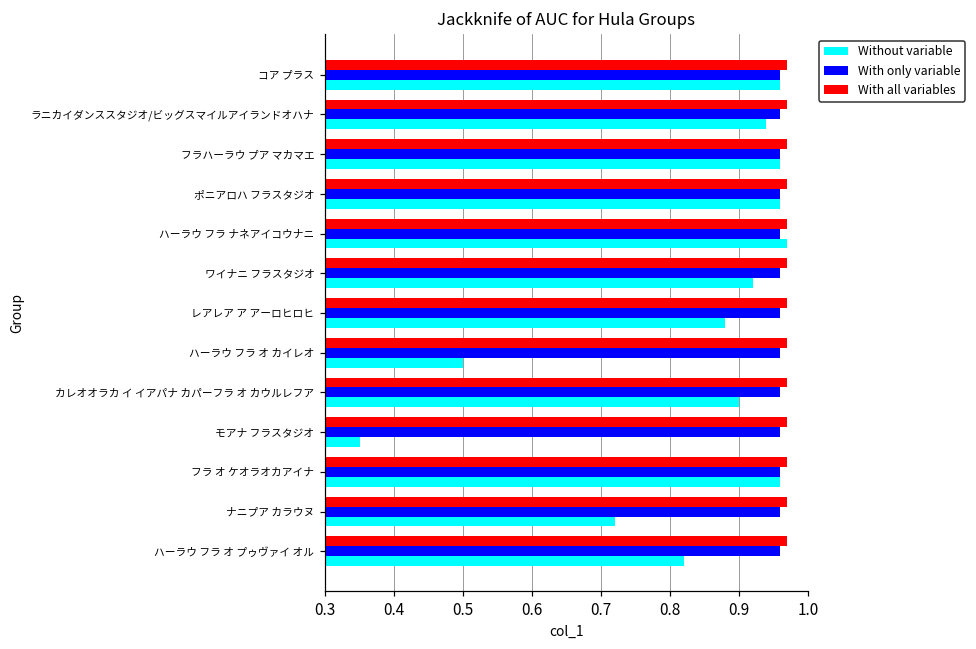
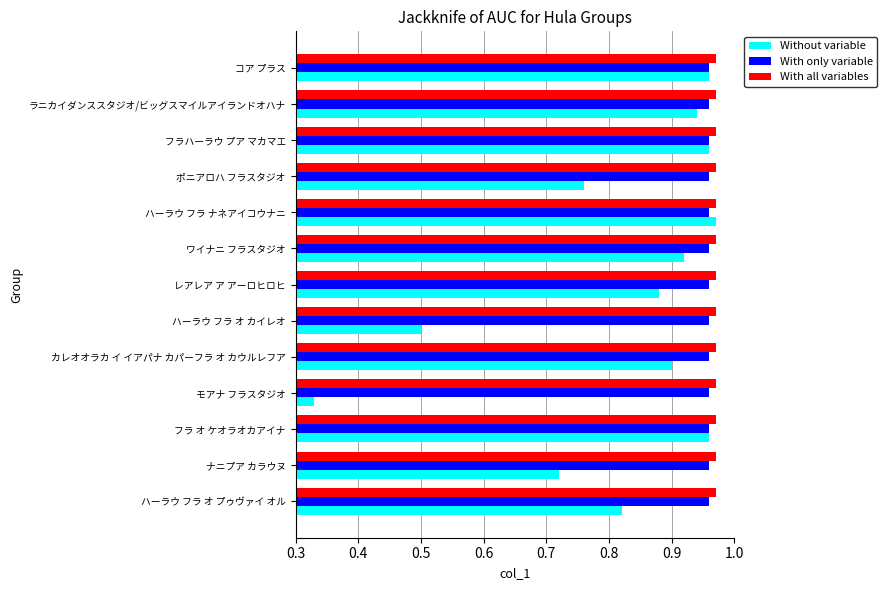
  {
    "Without variable": {
      "コア プラス": 0.96,
      "ラニカイダンススタジオ/ビッグスマイルアイランドオハナ": 0.94,
      "フラハーラウ プア マカマエ": 0.96,
-     "ポニアロハ フラスタジオ": 0.96,
+     "ポニアロハ フラスタジオ": 0.76,
      "ハーラウ フラ ナネアイコウナニ": 0.97,
      "ワイナニ フラスタジオ": 0.92,
      "レアレア ア アーロヒロヒ": 0.88,
      "ハーラウ フラ オ カイレオ": 0.50,
      "カレオオラカ イ イアパナ カパーフラ オ カウルレフア": 0.90,
-     "モアナ フラスタジオ": 0.35,
+     "モアナ フラスタジオ": 0.33,
      "フラ オ ケオラオカアイナ": 0.96,
      "ナニプア カラウヌ": 0.72,
      "ハーラウ フラ オ プゥヴァイ オル": 0.82
    },
    "With only variable": {
      "コア プラス": 0.96,
      "ラニカイダンススタジオ/ビッグスマイルアイランドオハナ": 0.96,
      "フラハーラウ プア マカマエ": 0.96,
      "ポニアロハ フラスタジオ": 0.96,
      "ハーラウ フラ ナネアイコウナニ": 0.96,
      "ワイナニ フラスタジオ": 0.96,
      "レアレア ア アーロヒロヒ": 0.96,
      "ハーラウ フラ オ カイレオ": 0.96,
      "カレオオラカ イ イアパナ カパーフラ オ カウルレフア": 0.96,
      "モアナ フラスタジオ": 0.96,
      "フラ オ ケオラオカアイナ": 0.96,
      "ナニプア カラウヌ": 0.96,
      "ハーラウ フラ オ プゥヴァイ オル": 0.96
    },
    "With all variables": {
      "コア プラス": 0.97,
      "ラニカイダンススタジオ/ビッグスマイルアイランドオハナ": 0.97,
      "フラハーラウ プア マカマエ": 0.97,
      "ポニアロハ フラスタジオ": 0.97,
      "ハーラウ フラ ナネアイコウナニ": 0.97,
      "ワイナニ フラスタジオ": 0.97,
      "レアレア ア アーロヒロヒ": 0.97,
      "ハーラウ フラ オ カイレオ": 0.97,
      "カレオオラカ イ イアパナ カパーフラ オ カウルレフア": 0.97,
      "モアナ フラスタジオ": 0.97,
      "フラ オ ケオラオカアイナ": 0.97,
      "ナニプア カラウヌ": 0.97,
      "ハーラウ フラ オ プゥヴァイ オル": 0.97
    }
  }
